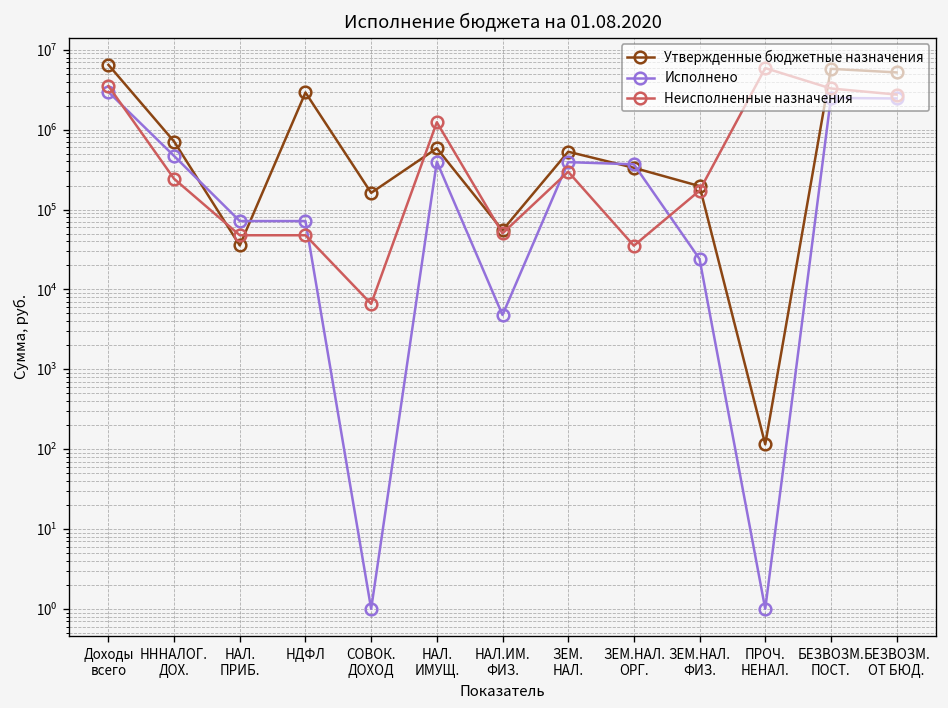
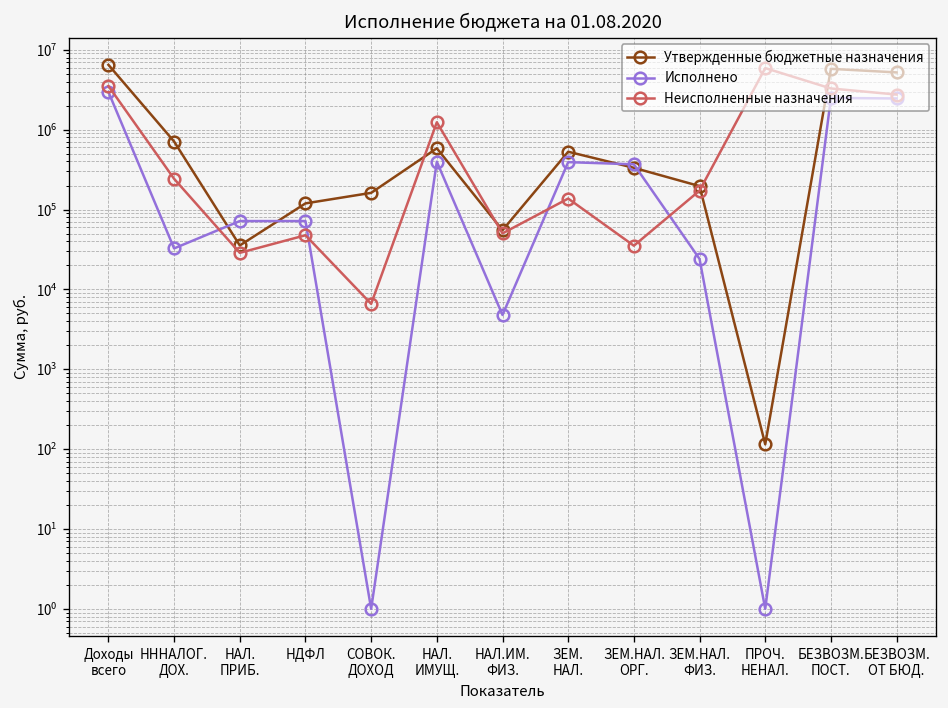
  {
    "Утвержденные бюджетные назначения": {
      "Доходы всего": 6000000,
      "НННАЛОГ. ДОХ.": 700000,
      "НАЛ. ПРИБ.": 40000,
-     "НДФЛ": 3000000,
+     "НДФЛ": 120000,
      "СОВОК. ДОХОД": 160000,
      "НАЛ. ИМУЩ.": 600000,
      "НАЛ.ИМ. ФИЗ.": 60000,
      "ЗЕМ. НАЛ.": 500000,
      "ЗЕМ.НАЛ. ОРГ.": 300000,
      "ЗЕМ.НАЛ. ФИЗ.": 200000,
      "ПРОЧ. НЕНАЛ.": 120
    },
    "Исполнено": {
      "Доходы всего": 3000000,
-     "НННАЛОГ. ДОХ.": 500000,
+     "НННАЛОГ. ДОХ.": 30000,
      "НАЛ. ПРИБ.": 70000,
      "НДФЛ": 70000,
      "СОВОК. ДОХОД": 1,
      "НАЛ. ИМУЩ.": 400000,
      "НАЛ.ИМ. ФИЗ.": 5000,
      "ЗЕМ. НАЛ.": 400000,
      "ЗЕМ.НАЛ. ОРГ.": 400000,
      "ЗЕМ.НАЛ. ФИЗ.": 24000,
      "ПРОЧ. НЕНАЛ.": 1
    },
    "Неисполненные назначения": {
      "Доходы всего": 4000000,
      "НННАЛОГ. ДОХ.": 240000,
-     "НАЛ. ПРИБ.": 50000,
+     "НАЛ. ПРИБ.": 29000,
      "НДФЛ": 50000,
      "СОВОК. ДОХОД": 7000,
      "НАЛ. ИМУЩ.": 1200000,
      "НАЛ.ИМ. ФИЗ.": 50000,
-     "ЗЕМ. НАЛ.": 300000,
+     "ЗЕМ. НАЛ.": 140000,
      "ЗЕМ.НАЛ. ОРГ.": 40000,
      "ЗЕМ.НАЛ. ФИЗ.": 170000
    }
  }
